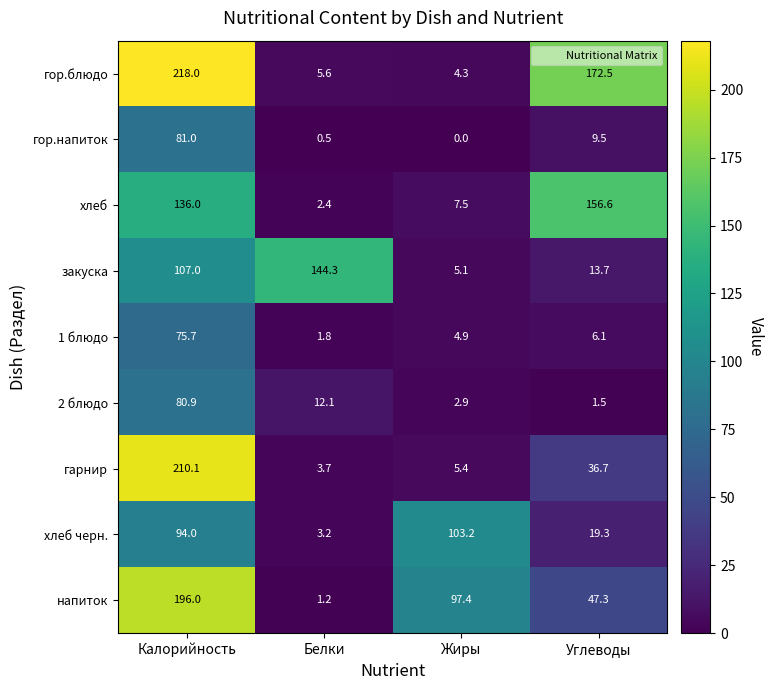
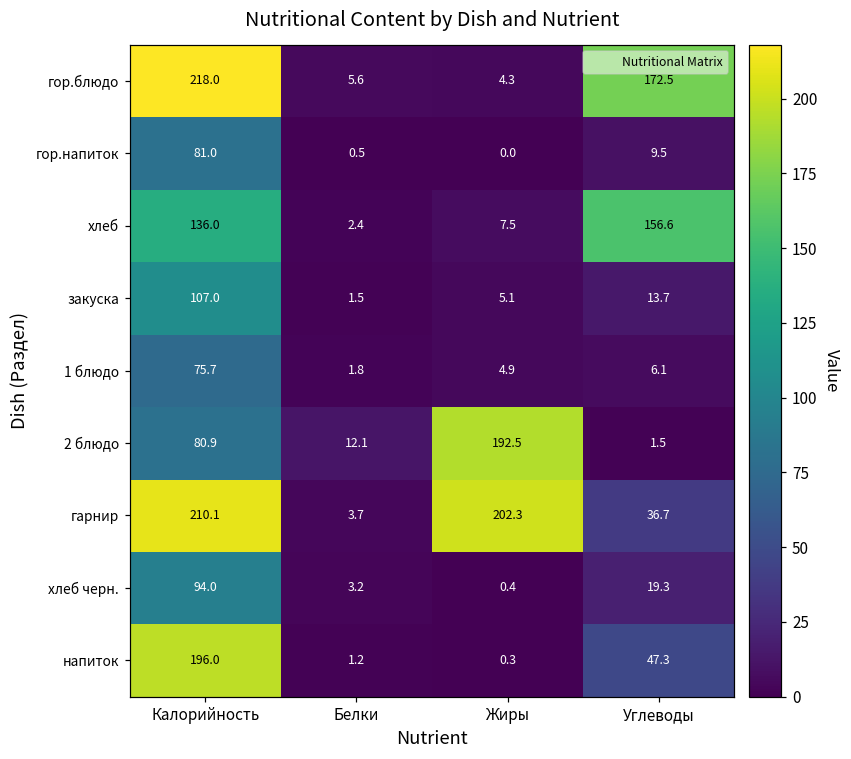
  {
    "гор.блюдо": {
      "Калорийность": 218.0,
      "Белки": 5.6,
      "Жиры": 4.3,
      "Углеводы": 172.5
    },
    "гор.напиток": {
      "Калорийность": 81.0,
      "Белки": 0.5,
      "Жиры": 0.0,
      "Углеводы": 9.5
    },
    "хлеб": {
      "Калорийность": 136.0,
      "Белки": 2.4,
      "Жиры": 7.5,
      "Углеводы": 156.6
    },
    "закуска": {
      "Калорийность": 107.0,
-     "Белки": 144.3,
+     "Белки": 1.5,
      "Жиры": 5.1,
      "Углеводы": 13.7
    },
    "1 блюдо": {
      "Калорийность": 75.7,
      "Белки": 1.8,
      "Жиры": 4.9,
      "Углеводы": 6.1
    },
    "2 блюдо": {
      "Калорийность": 80.9,
      "Белки": 12.1,
-     "Жиры": 2.9,
+     "Жиры": 192.5,
      "Углеводы": 1.5
    },
    "гарнир": {
      "Калорийность": 210.1,
      "Белки": 3.7,
-     "Жиры": 5.4,
+     "Жиры": 202.3,
      "Углеводы": 36.7
    },
    "хлеб черн.": {
      "Калорийность": 94.0,
      "Белки": 3.2,
-     "Жиры": 103.2,
+     "Жиры": 0.4,
      "Углеводы": 19.3
    },
    "напиток": {
      "Калорийность": 196.0,
      "Белки": 1.2,
-     "Жиры": 97.4,
+     "Жиры": 0.3,
      "Углеводы": 47.3
    }
  }
